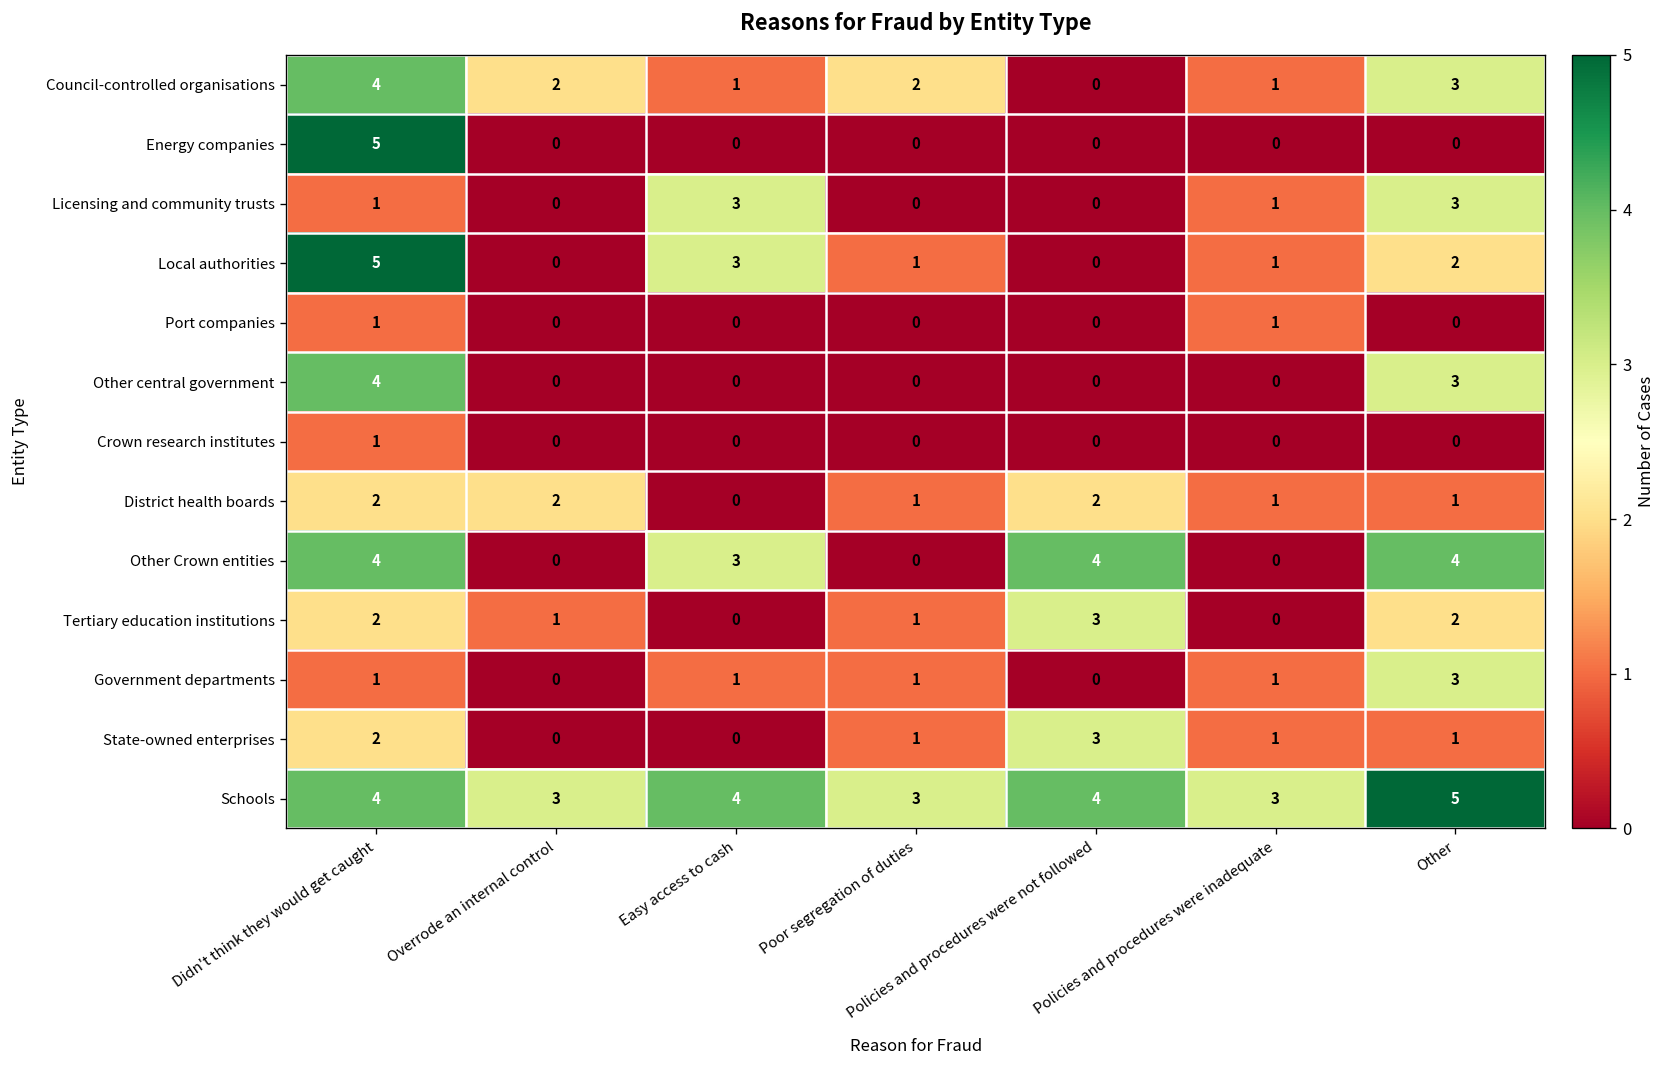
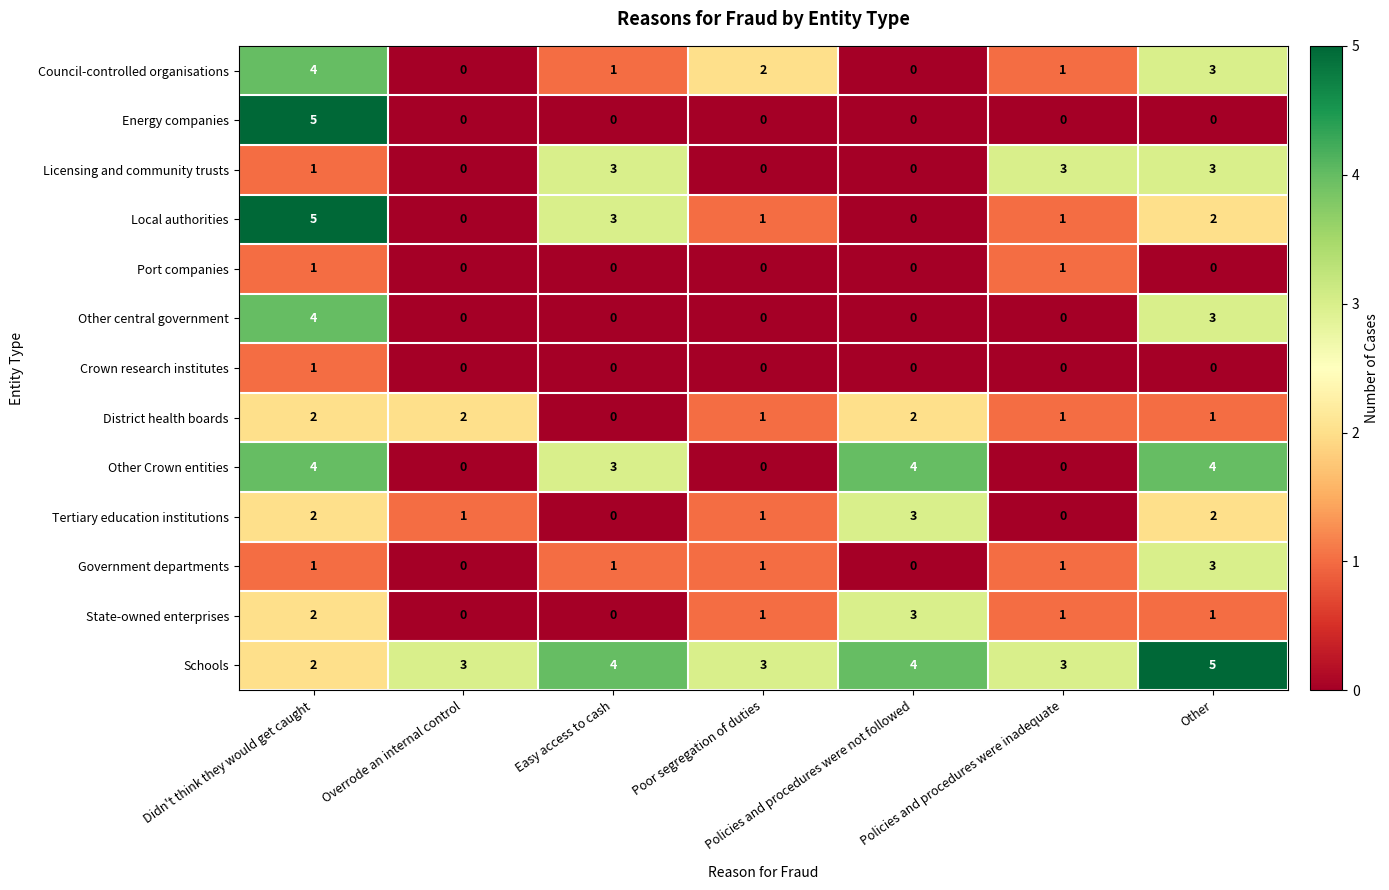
  {
    "Council-controlled organisations": {
      "Didn't think they would get caught": 4,
-     "Overrode an internal control": 2,
+     "Overrode an internal control": 0,
      "Easy access to cash": 1,
      "Poor segregation of duties": 2,
      "Policies and procedures were not followed": 0,
      "Policies and procedures were inadequate": 1,
      "Other": 3
    },
    "Energy companies": {
      "Didn't think they would get caught": 5,
      "Overrode an internal control": 0,
      "Easy access to cash": 0,
      "Poor segregation of duties": 0,
      "Policies and procedures were not followed": 0,
      "Policies and procedures were inadequate": 0,
      "Other": 0
    },
    "Licensing and community trusts": {
      "Didn't think they would get caught": 1,
      "Overrode an internal control": 0,
      "Easy access to cash": 3,
      "Poor segregation of duties": 0,
      "Policies and procedures were not followed": 0,
-     "Policies and procedures were inadequate": 1,
+     "Policies and procedures were inadequate": 3,
      "Other": 3
    },
    "Local authorities": {
      "Didn't think they would get caught": 5,
      "Overrode an internal control": 0,
      "Easy access to cash": 3,
      "Poor segregation of duties": 1,
      "Policies and procedures were not followed": 0,
      "Policies and procedures were inadequate": 1,
      "Other": 2
    },
    "Port companies": {
      "Didn't think they would get caught": 1,
      "Overrode an internal control": 0,
      "Easy access to cash": 0,
      "Poor segregation of duties": 0,
      "Policies and procedures were not followed": 0,
      "Policies and procedures were inadequate": 1,
      "Other": 0
    },
    "Other central government": {
      "Didn't think they would get caught": 4,
      "Overrode an internal control": 0,
      "Easy access to cash": 0,
      "Poor segregation of duties": 0,
      "Policies and procedures were not followed": 0,
      "Policies and procedures were inadequate": 0,
      "Other": 3
    },
    "Crown research institutes": {
      "Didn't think they would get caught": 1,
      "Overrode an internal control": 0,
      "Easy access to cash": 0,
      "Poor segregation of duties": 0,
      "Policies and procedures were not followed": 0,
      "Policies and procedures were inadequate": 0,
      "Other": 0
    },
    "District health boards": {
      "Didn't think they would get caught": 2,
      "Overrode an internal control": 2,
      "Easy access to cash": 0,
      "Poor segregation of duties": 1,
      "Policies and procedures were not followed": 2,
      "Policies and procedures were inadequate": 1,
      "Other": 1
    },
    "Other Crown entities": {
      "Didn't think they would get caught": 4,
      "Overrode an internal control": 0,
      "Easy access to cash": 3,
      "Poor segregation of duties": 0,
      "Policies and procedures were not followed": 4,
      "Policies and procedures were inadequate": 0,
      "Other": 4
    },
    "Tertiary education institutions": {
      "Didn't think they would get caught": 2,
      "Overrode an internal control": 1,
      "Easy access to cash": 0,
      "Poor segregation of duties": 1,
      "Policies and procedures were not followed": 3,
      "Policies and procedures were inadequate": 0,
      "Other": 2
    },
    "Government departments": {
      "Didn't think they would get caught": 1,
      "Overrode an internal control": 0,
      "Easy access to cash": 1,
      "Poor segregation of duties": 1,
      "Policies and procedures were not followed": 0,
      "Policies and procedures were inadequate": 1,
      "Other": 3
    },
    "State-owned enterprises": {
      "Didn't think they would get caught": 2,
      "Overrode an internal control": 0,
      "Easy access to cash": 0,
      "Poor segregation of duties": 1,
      "Policies and procedures were not followed": 3,
      "Policies and procedures were inadequate": 1,
      "Other": 1
    },
    "Schools": {
-     "Didn't think they would get caught": 4,
+     "Didn't think they would get caught": 2,
      "Overrode an internal control": 3,
      "Easy access to cash": 4,
      "Poor segregation of duties": 3,
      "Policies and procedures were not followed": 4,
      "Policies and procedures were inadequate": 3,
      "Other": 5
    }
  }
